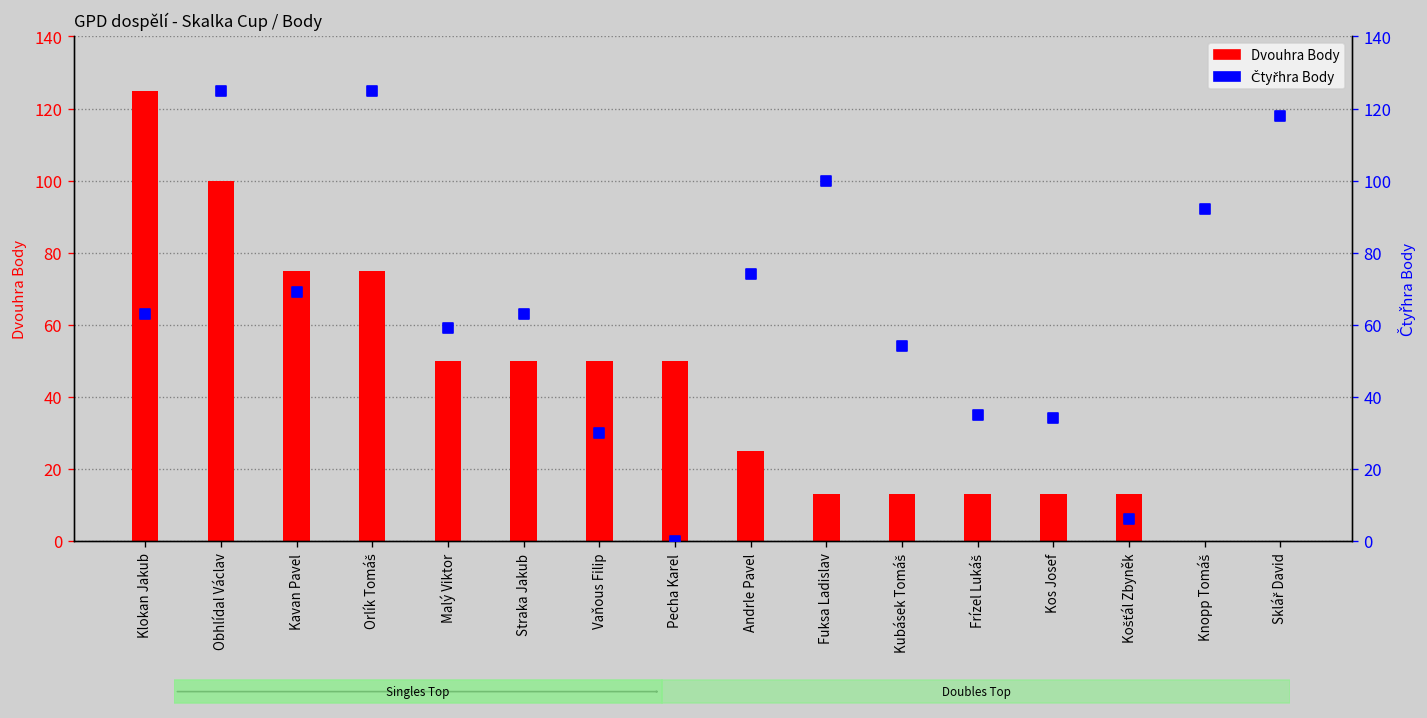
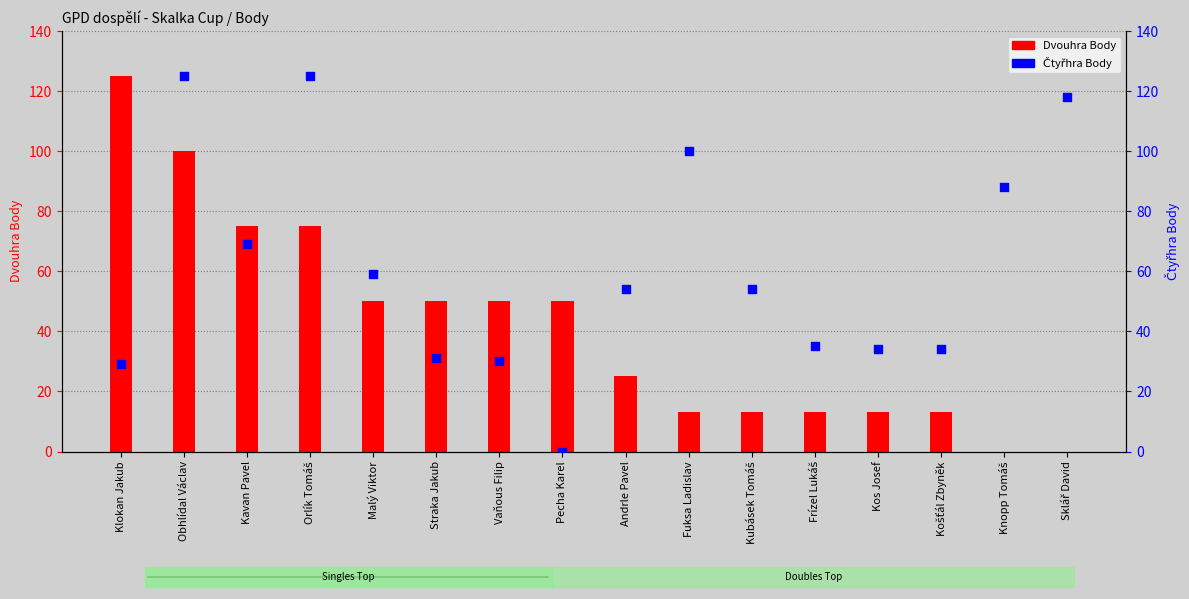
  {
    "Čtyřhra Body": {
-     "Klokan Jakub": 63,
-     "Straka Jakub": 63,
-     "Andrle Pavel": 74,
-     "Košťál Zbyněk": 6,
-     "Knopp Tomáš": 92
+     "Klokan Jakub": 29,
+     "Straka Jakub": 31,
+     "Andrle Pavel": 54,
+     "Košťál Zbyněk": 34,
+     "Knopp Tomáš": 88
    }
  }
